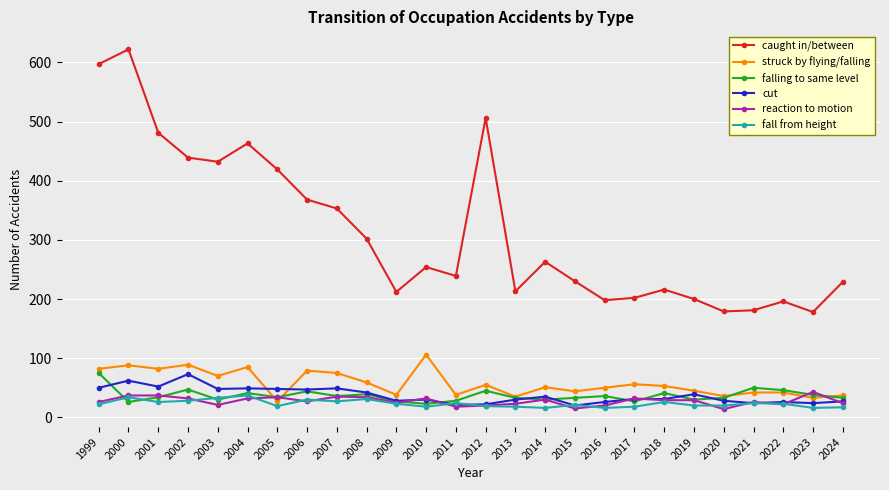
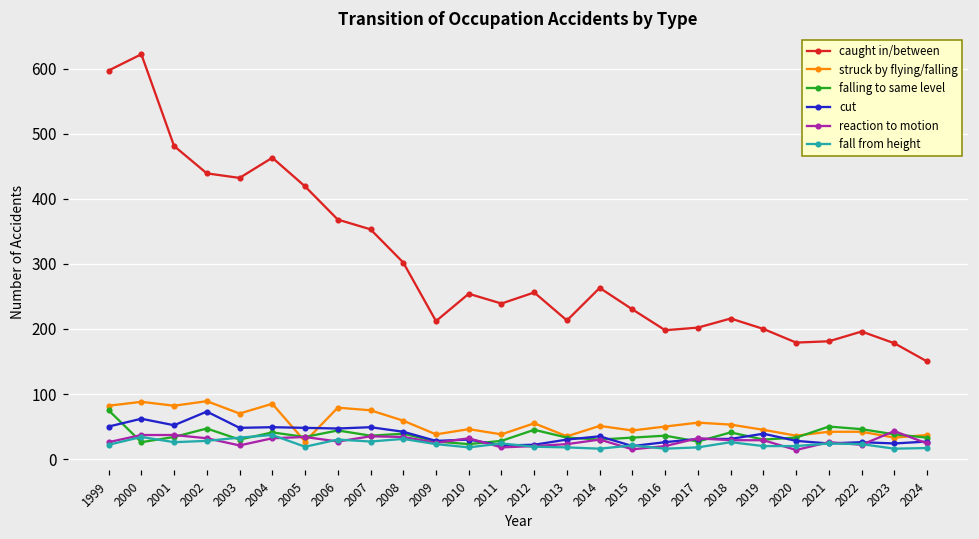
  {
    "caught in/between": {
      "1999": 600,
      "2000": 620,
      "2001": 480,
      "2002": 440,
      "2003": 430,
      "2004": 460,
      "2005": 420,
      "2006": 370,
      "2007": 350,
      "2008": 300,
      "2009": 210,
      "2010": 250,
      "2011": 240,
-     "2012": 510,
+     "2012": 260,
      "2013": 210,
      "2014": 260,
      "2015": 230,
      "2016": 200,
      "2017": 200,
      "2018": 220,
      "2019": 200,
      "2020": 180,
      "2021": 180,
      "2022": 200,
      "2023": 180,
-     "2024": 230
+     "2024": 150
    },
    "struck by flying/falling": {
      "1999": 80,
      "2000": 90,
      "2001": 80,
      "2002": 90,
      "2003": 70,
      "2004": 90,
      "2005": 30,
      "2006": 80,
      "2007": 80,
      "2008": 60,
      "2009": 40,
-     "2010": 110,
+     "2010": 50,
      "2011": 40,
      "2012": 60,
      "2014": 50,
      "2015": 40,
      "2016": 50,
      "2017": 60,
      "2018": 50,
      "2019": 50,
      "2021": 40,
      "2023": 30
    },
    "falling to same level": {
      "1999": 80,
      "2000": 30,
      "2002": 50,
      "2010": 20,
      "2012": 50,
      "2015": 30,
      "2016": 40,
      "2018": 40,
      "2021": 50,
      "2023": 40
    },
    "cut": {
      "1999": 50,
      "2000": 60,
      "2001": 50,
      "2002": 70,
      "2003": 50,
      "2004": 50,
      "2005": 50,
      "2007": 50,
      "2014": 40,
      "2016": 30,
      "2019": 40,
      "2020": 30,
      "2023": 20
    },
    "reaction to motion": {
      "2003": 20,
      "2004": 30,
      "2013": 20,
      "2015": 20,
      "2020": 10,
      "2023": 40
    },
    "fall from height": {
      "2001": 30,
      "2005": 20,
      "2007": 30,
      "2010": 20,
      "2013": 20,
      "2014": 20,
      "2017": 20,
      "2019": 20,
      "2020": 20,
      "2023": 20,
      "2024": 20
    }
  }
